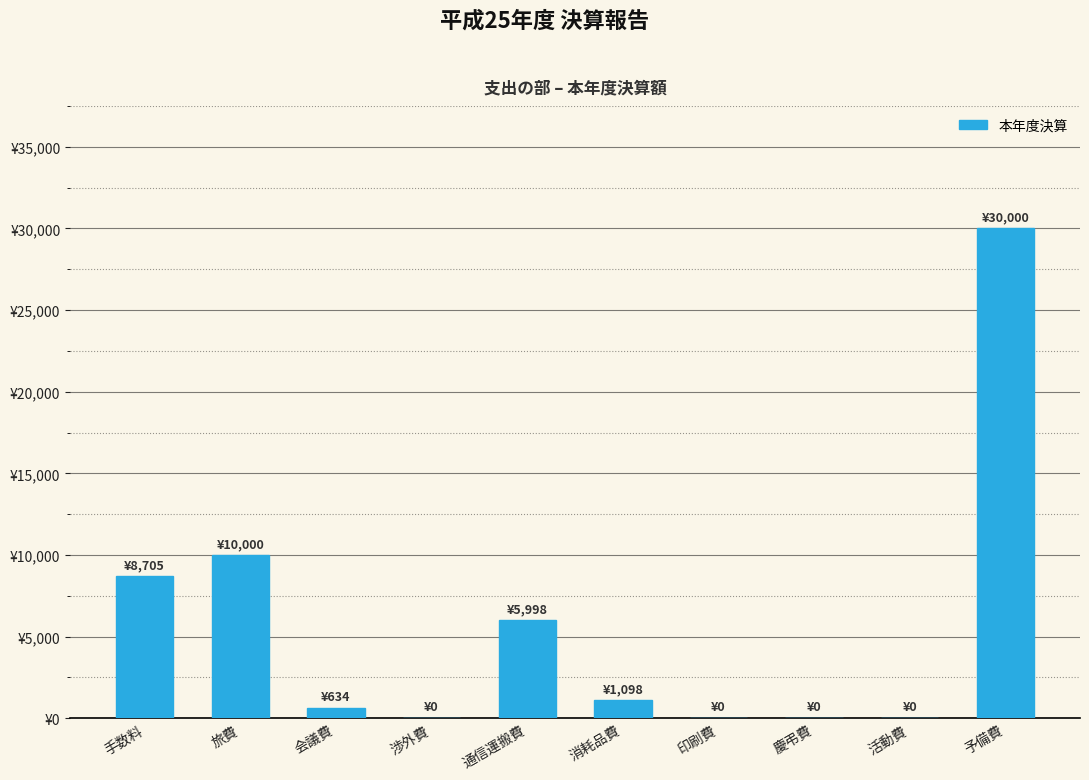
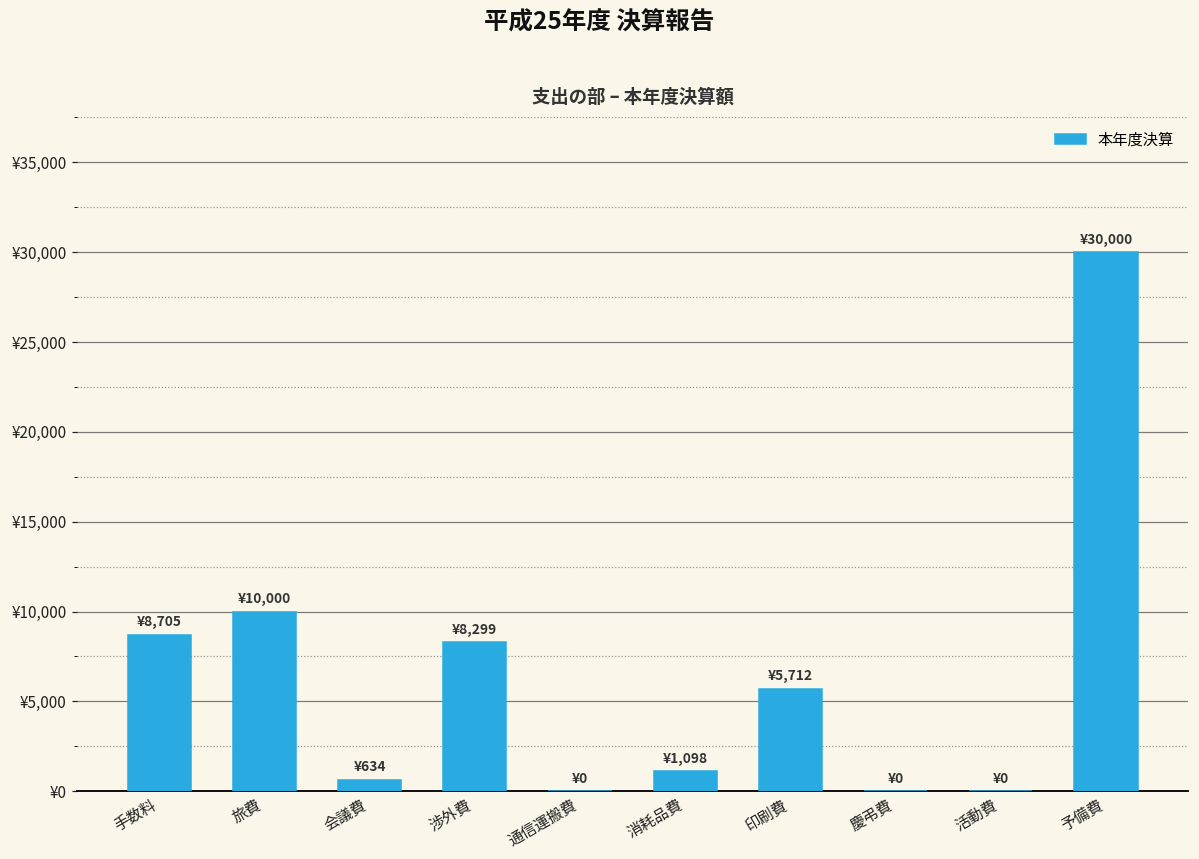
  {
    "手数料": "¥8,705",
    "旅費": "¥10,000",
    "会議費": "¥634",
-   "渉外費": "¥0",
-   "通信運搬費": "¥5,998",
+   "渉外費": "¥8,299",
+   "通信運搬費": "¥0",
    "消耗品費": "¥1,098",
-   "印刷費": "¥0",
+   "印刷費": "¥5,712",
    "慶弔費": "¥0",
    "活動費": "¥0",
    "予備費": "¥30,000"
  }
